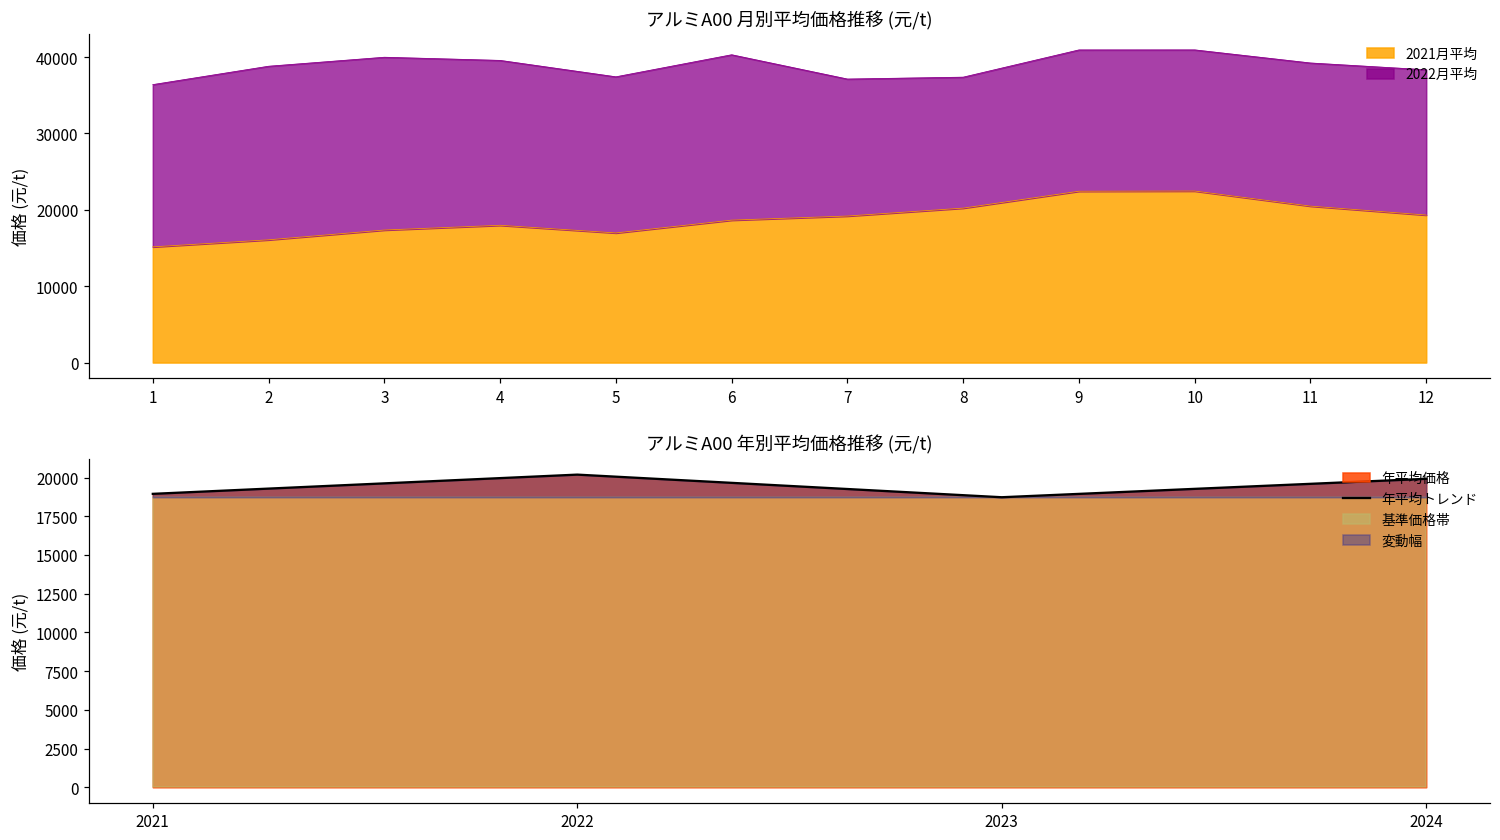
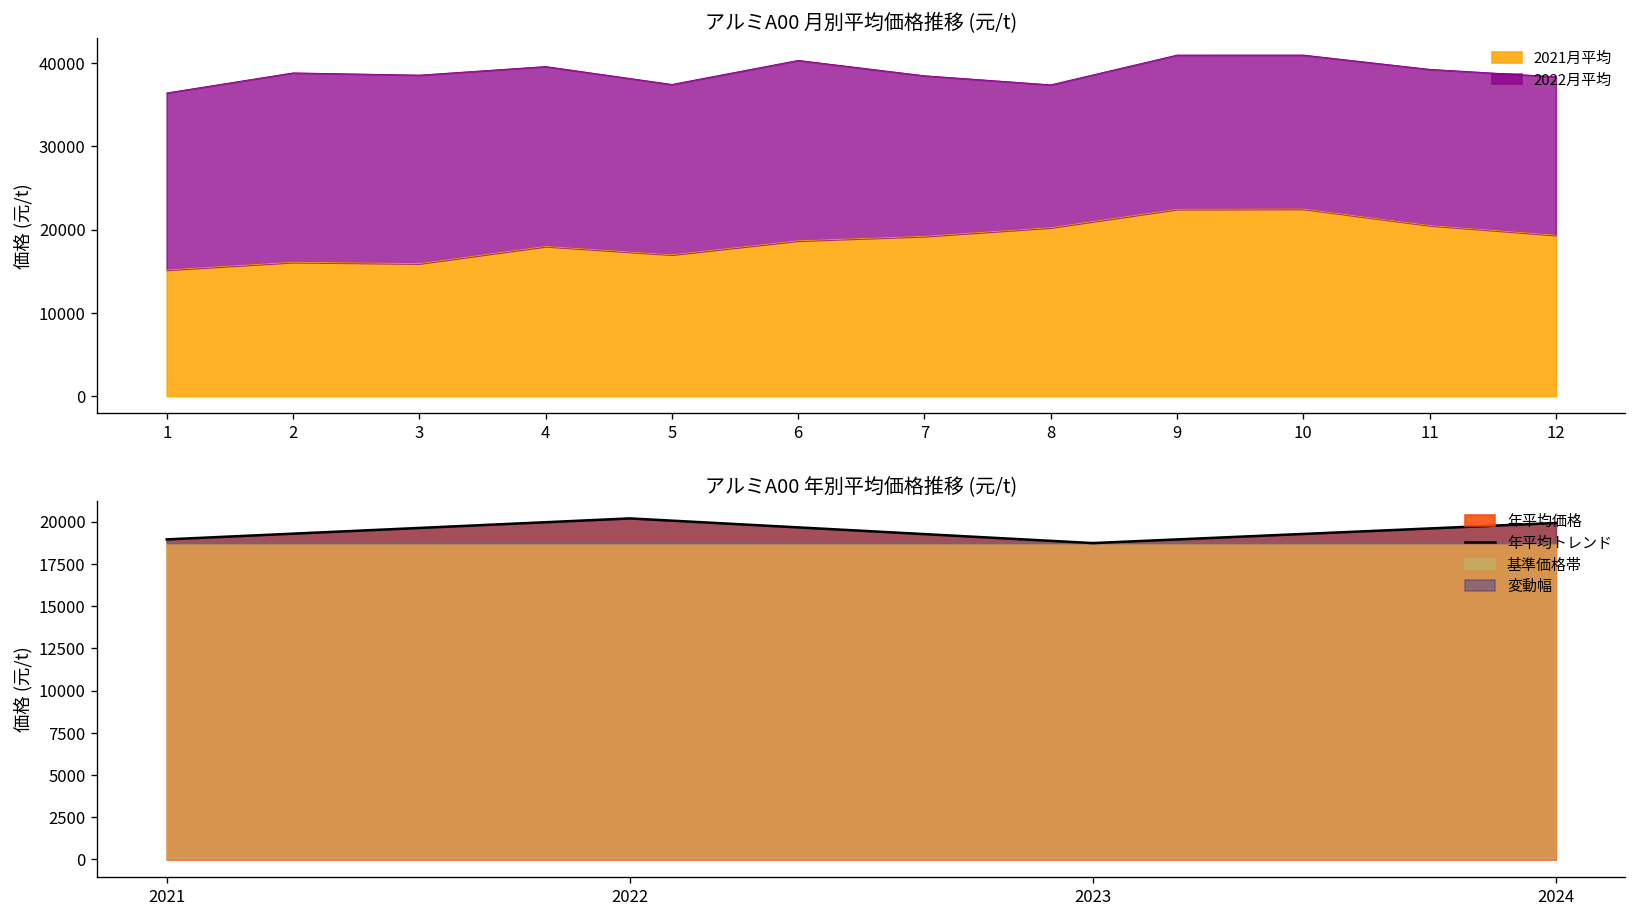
  {
    "アルミA00 月別平均価格推移 (元/t)": {
      "2021月平均": {
        "1": 15000,
        "2": 16000,
-       "3": 17000,
+       "3": 16000,
        "4": 18000,
        "5": 17000,
        "6": 19000,
        "7": 19000,
        "8": 20000,
        "9": 22000,
        "10": 22000,
        "11": 20000,
        "12": 19000
      },
      "2022月平均": {
        "1": 21000,
        "2": 23000,
        "3": 23000,
        "4": 22000,
        "5": 20000,
        "6": 22000,
-       "7": 18000,
+       "7": 19000,
        "8": 17000,
        "9": 19000,
        "10": 18000,
        "11": 19000,
        "12": 19000
      }
    },
    "アルミA00 年別平均価格推移 (元/t)": {
      "変動幅": {
        "2021": 18900,
        "2022": 20200,
        "2024": 19900
      },
      "基準価格帯": {
        "2021": 18700,
        "2022": 18700,
        "2024": 18700
      }
    }
  }
